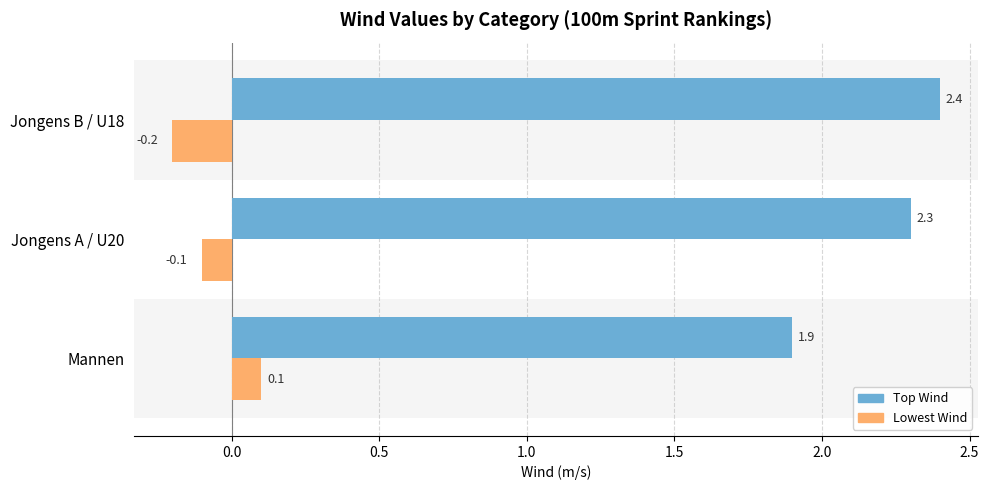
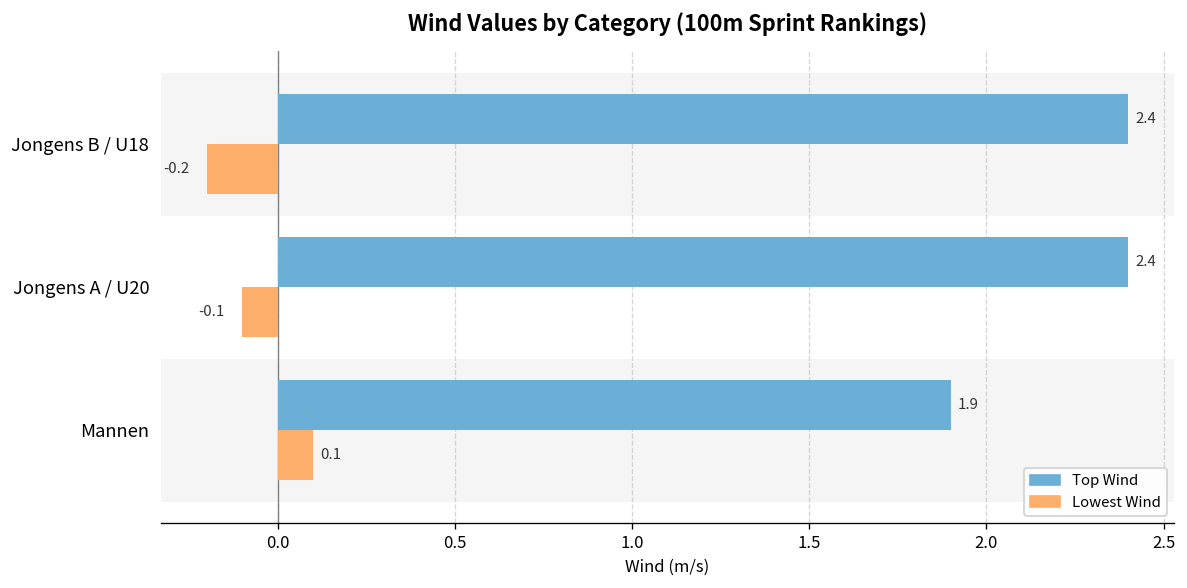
  {
    "Top Wind": {
      "Jongens B / U18": 2.4,
-     "Jongens A / U20": 2.3,
+     "Jongens A / U20": 2.4,
      "Mannen": 1.9
    },
    "Lowest Wind": {
      "Jongens B / U18": -0.2,
      "Jongens A / U20": -0.1,
      "Mannen": 0.1
    }
  }
